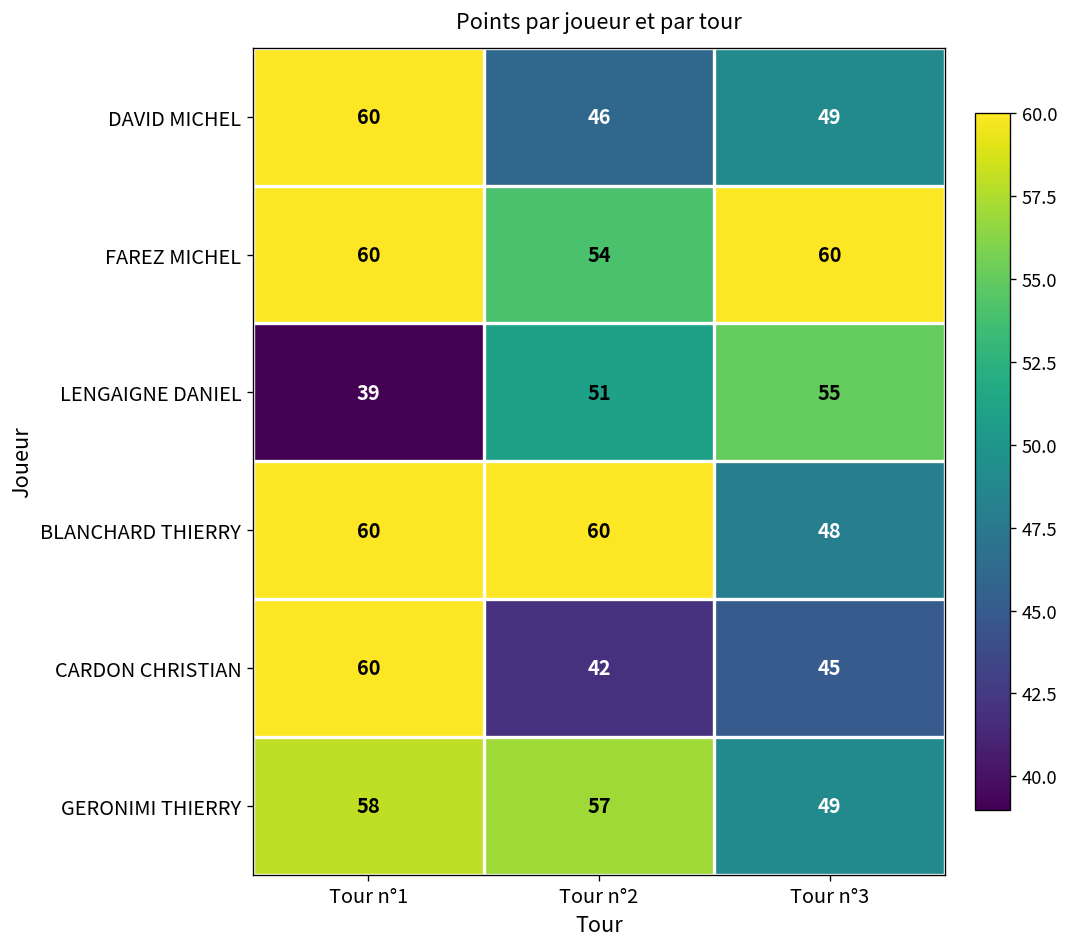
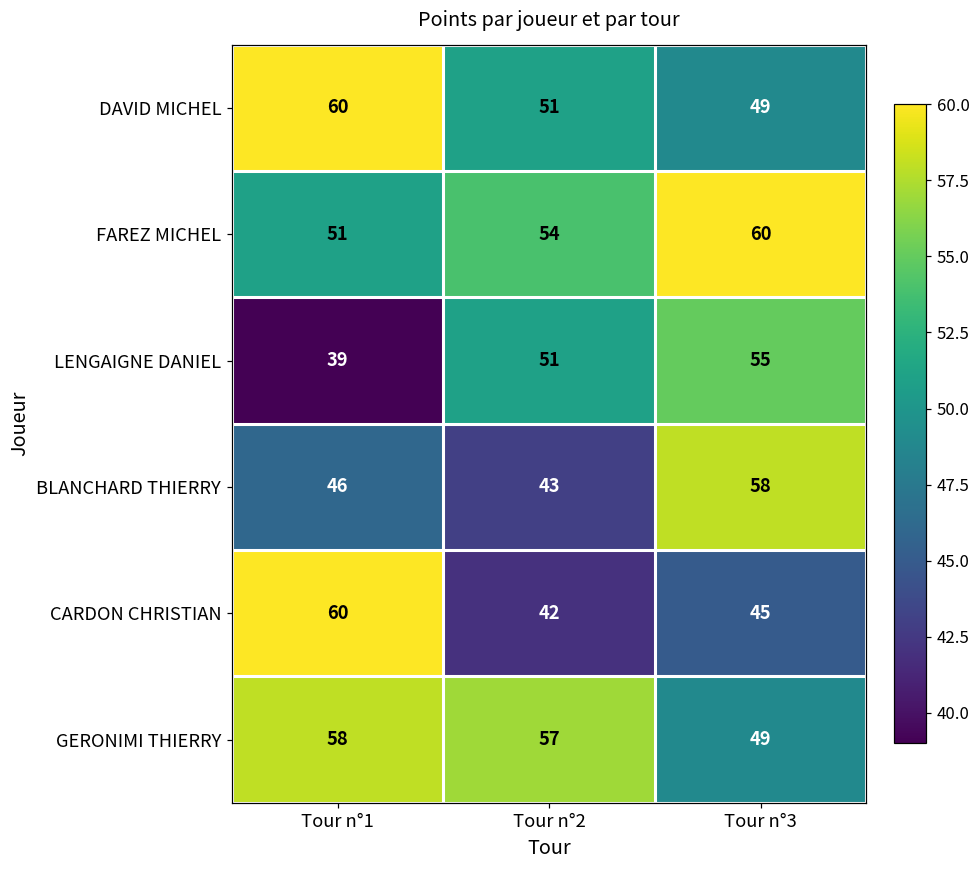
  {
    "DAVID MICHEL": {
      "Tour n°1": 60,
-     "Tour n°2": 46,
+     "Tour n°2": 51,
      "Tour n°3": 49
    },
    "FAREZ MICHEL": {
-     "Tour n°1": 60,
+     "Tour n°1": 51,
      "Tour n°2": 54,
      "Tour n°3": 60
    },
    "LENGAIGNE DANIEL": {
      "Tour n°1": 39,
      "Tour n°2": 51,
      "Tour n°3": 55
    },
    "BLANCHARD THIERRY": {
-     "Tour n°1": 60,
-     "Tour n°2": 60,
-     "Tour n°3": 48
+     "Tour n°1": 46,
+     "Tour n°2": 43,
+     "Tour n°3": 58
    },
    "CARDON CHRISTIAN": {
      "Tour n°1": 60,
      "Tour n°2": 42,
      "Tour n°3": 45
    },
    "GERONIMI THIERRY": {
      "Tour n°1": 58,
      "Tour n°2": 57,
      "Tour n°3": 49
    }
  }
